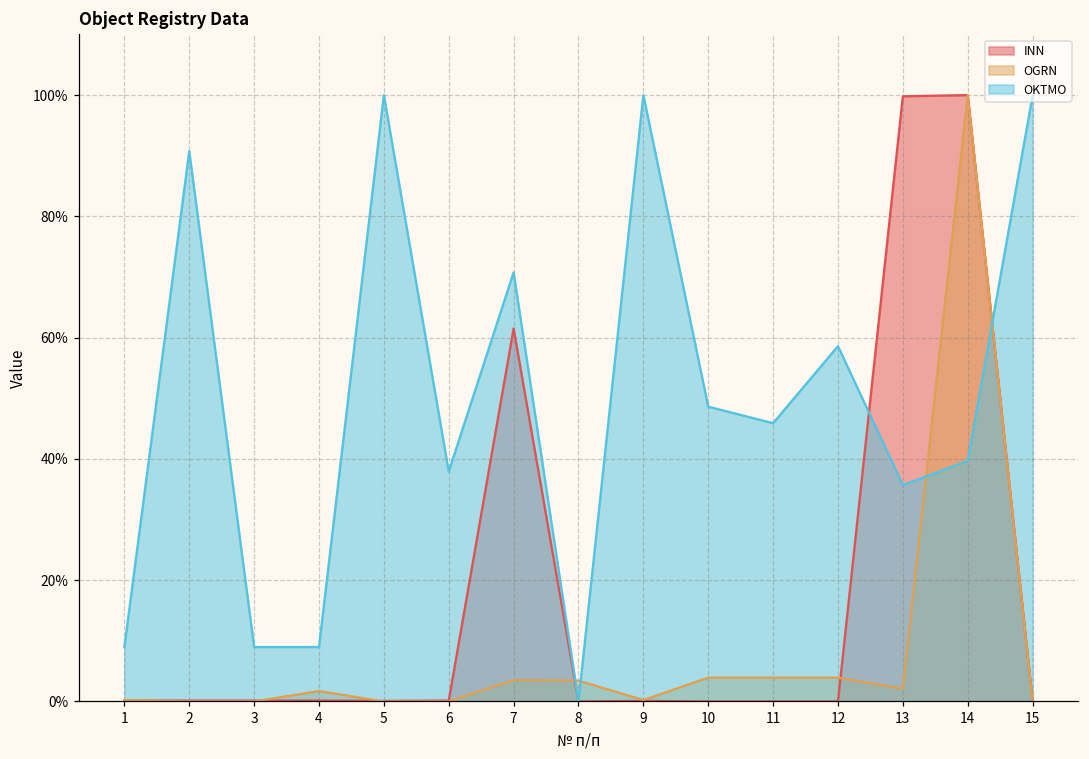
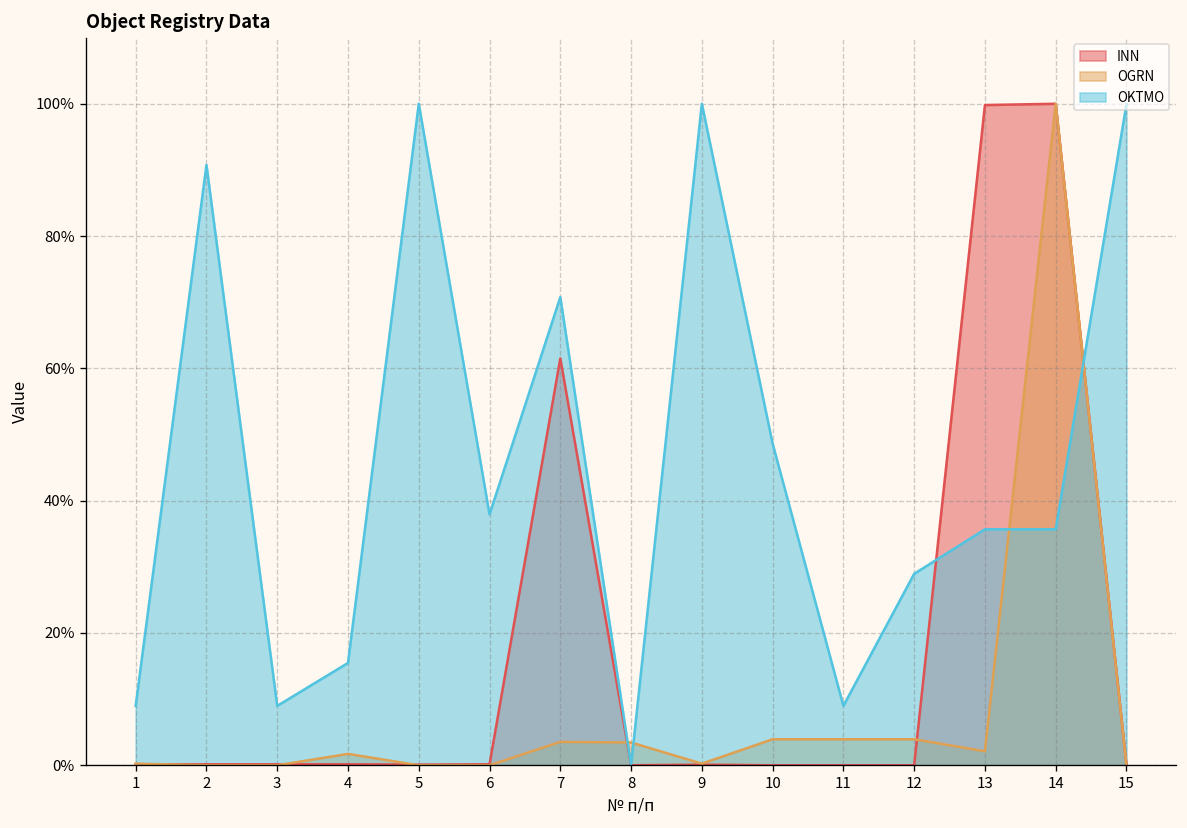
  {
    "OKTMO": {
      "1": "9%",
      "2": "91%",
      "3": "9%",
-     "4": "9%",
+     "4": "15%",
      "5": "100%",
      "6": "38%",
      "7": "71%",
      "9": "100%",
      "10": "49%",
-     "11": "46%",
-     "12": "59%",
+     "11": "9%",
+     "12": "29%",
      "13": "36%",
-     "14": "40%"
+     "14": "36%"
    }
  }
